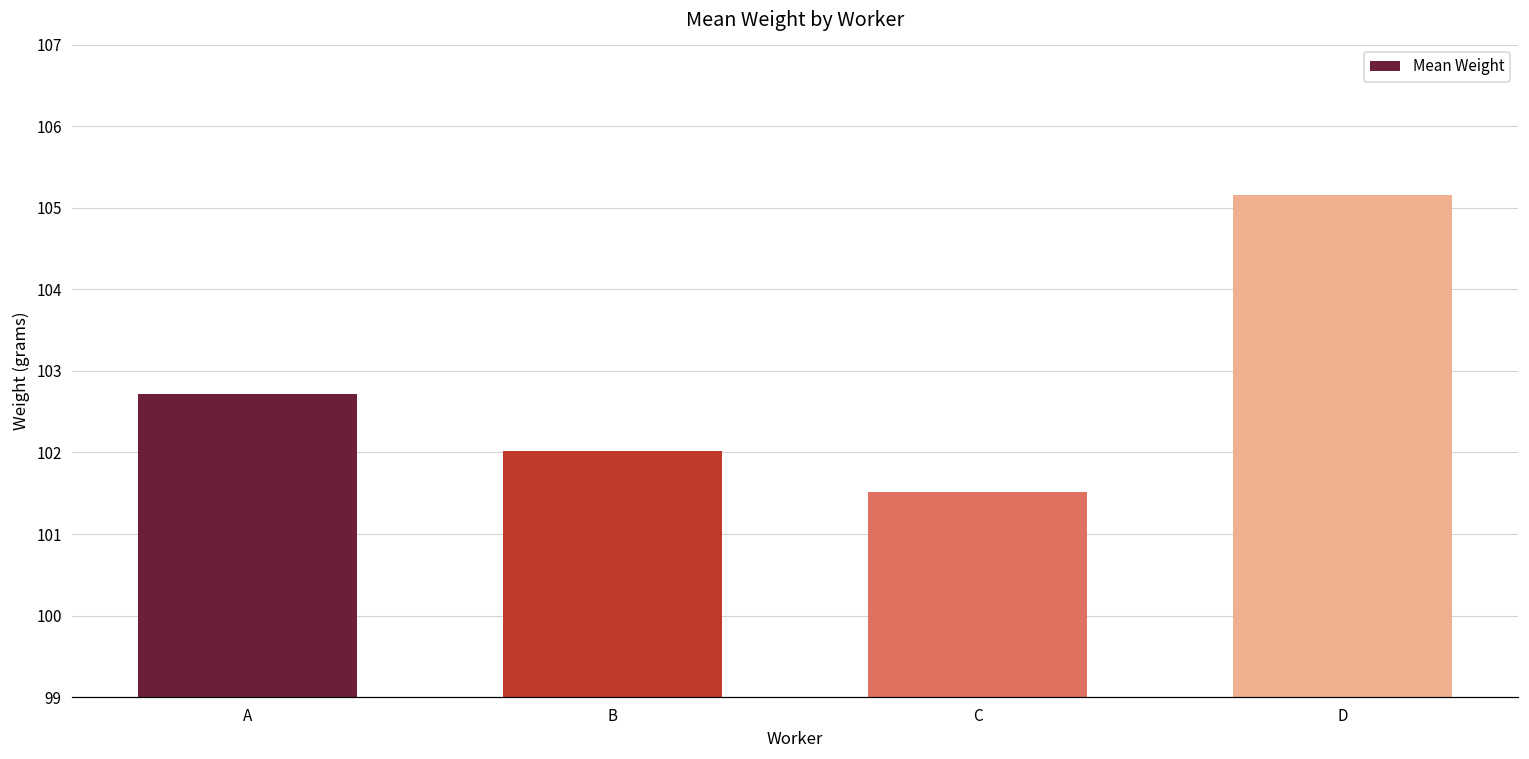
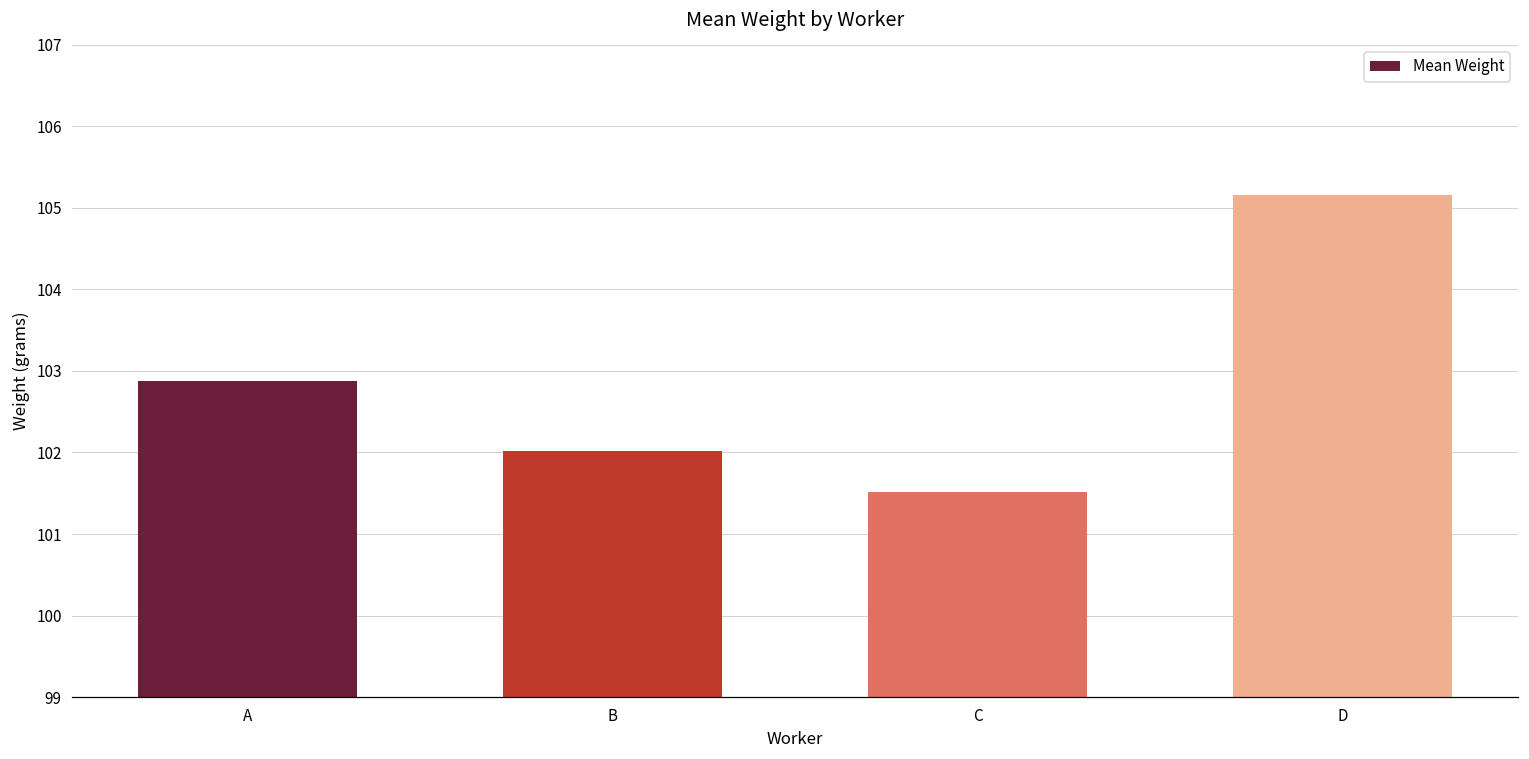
  {
-   "A": 102.7,
+   "A": 102.9,
    "B": 102.0,
    "C": 101.5,
    "D": 105.2
  }
